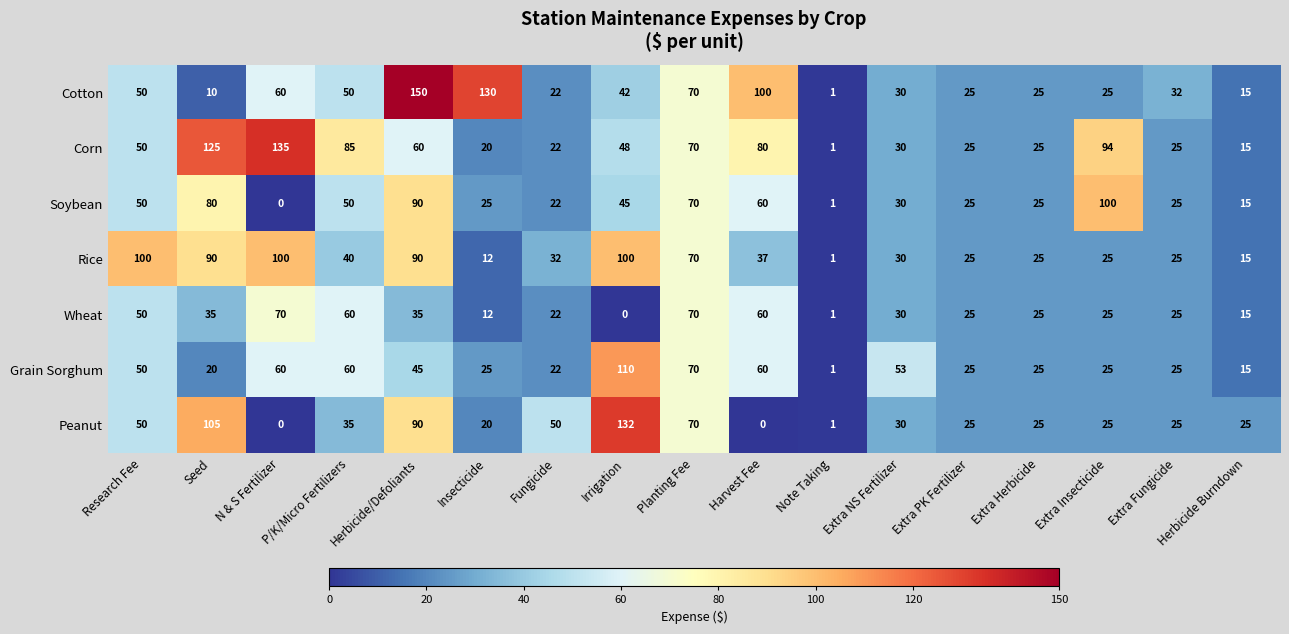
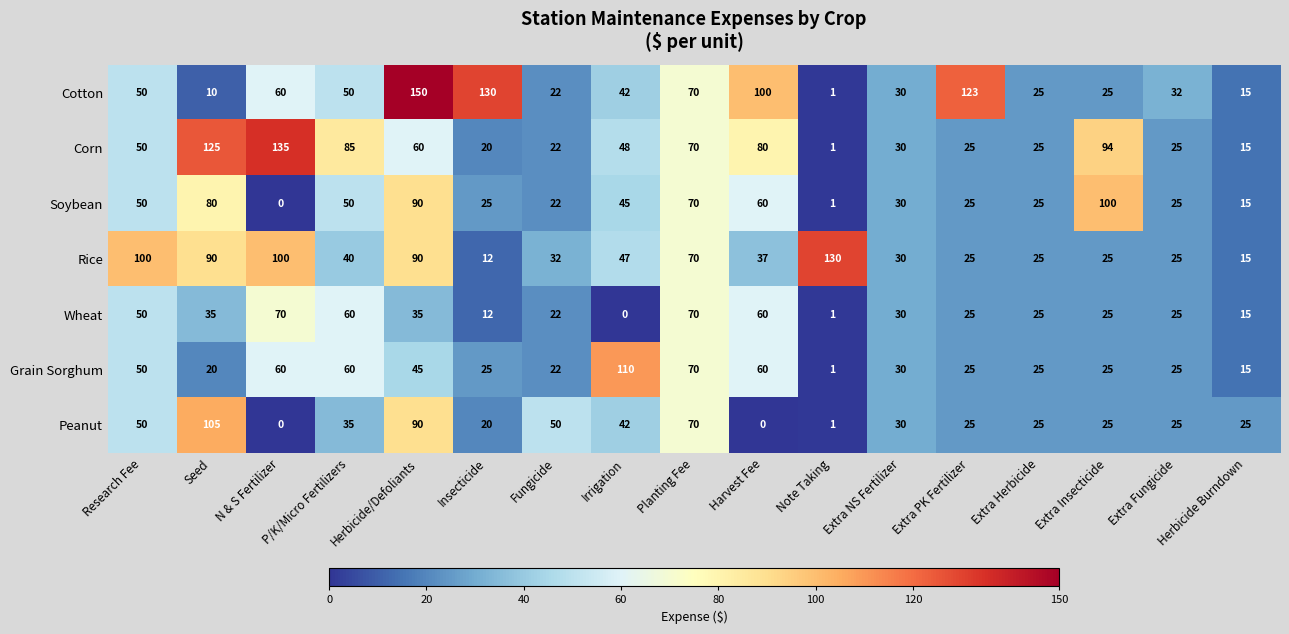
  {
    "Cotton": {
      "Research Fee": 50,
      "Seed": 10,
      "N & S Fertilizer": 60,
      "P/K/Micro Fertilizers": 50,
      "Herbicide/Defoliants": 150,
      "Insecticide": 130,
      "Fungicide": 22,
      "Irrigation": 42,
      "Planting Fee": 70,
      "Harvest Fee": 100,
      "Note Taking": 1,
      "Extra NS Fertilizer": 30,
-     "Extra PK Fertilizer": 25,
+     "Extra PK Fertilizer": 123,
      "Extra Herbicide": 25,
      "Extra Insecticide": 25,
      "Extra Fungicide": 32,
      "Herbicide Burndown": 15
    },
    "Corn": {
      "Research Fee": 50,
      "Seed": 125,
      "N & S Fertilizer": 135,
      "P/K/Micro Fertilizers": 85,
      "Herbicide/Defoliants": 60,
      "Insecticide": 20,
      "Fungicide": 22,
      "Irrigation": 48,
      "Planting Fee": 70,
      "Harvest Fee": 80,
      "Note Taking": 1,
      "Extra NS Fertilizer": 30,
      "Extra PK Fertilizer": 25,
      "Extra Herbicide": 25,
      "Extra Insecticide": 94,
      "Extra Fungicide": 25,
      "Herbicide Burndown": 15
    },
    "Soybean": {
      "Research Fee": 50,
      "Seed": 80,
      "N & S Fertilizer": 0,
      "P/K/Micro Fertilizers": 50,
      "Herbicide/Defoliants": 90,
      "Insecticide": 25,
      "Fungicide": 22,
      "Irrigation": 45,
      "Planting Fee": 70,
      "Harvest Fee": 60,
      "Note Taking": 1,
      "Extra NS Fertilizer": 30,
      "Extra PK Fertilizer": 25,
      "Extra Herbicide": 25,
      "Extra Insecticide": 100,
      "Extra Fungicide": 25,
      "Herbicide Burndown": 15
    },
    "Rice": {
      "Research Fee": 100,
      "Seed": 90,
      "N & S Fertilizer": 100,
      "P/K/Micro Fertilizers": 40,
      "Herbicide/Defoliants": 90,
      "Insecticide": 12,
      "Fungicide": 32,
-     "Irrigation": 100,
+     "Irrigation": 47,
      "Planting Fee": 70,
      "Harvest Fee": 37,
-     "Note Taking": 1,
+     "Note Taking": 130,
      "Extra NS Fertilizer": 30,
      "Extra PK Fertilizer": 25,
      "Extra Herbicide": 25,
      "Extra Insecticide": 25,
      "Extra Fungicide": 25,
      "Herbicide Burndown": 15
    },
    "Wheat": {
      "Research Fee": 50,
      "Seed": 35,
      "N & S Fertilizer": 70,
      "P/K/Micro Fertilizers": 60,
      "Herbicide/Defoliants": 35,
      "Insecticide": 12,
      "Fungicide": 22,
      "Irrigation": 0,
      "Planting Fee": 70,
      "Harvest Fee": 60,
      "Note Taking": 1,
      "Extra NS Fertilizer": 30,
      "Extra PK Fertilizer": 25,
      "Extra Herbicide": 25,
      "Extra Insecticide": 25,
      "Extra Fungicide": 25,
      "Herbicide Burndown": 15
    },
    "Grain Sorghum": {
      "Research Fee": 50,
      "Seed": 20,
      "N & S Fertilizer": 60,
      "P/K/Micro Fertilizers": 60,
      "Herbicide/Defoliants": 45,
      "Insecticide": 25,
      "Fungicide": 22,
      "Irrigation": 110,
      "Planting Fee": 70,
      "Harvest Fee": 60,
      "Note Taking": 1,
-     "Extra NS Fertilizer": 53,
+     "Extra NS Fertilizer": 30,
      "Extra PK Fertilizer": 25,
      "Extra Herbicide": 25,
      "Extra Insecticide": 25,
      "Extra Fungicide": 25,
      "Herbicide Burndown": 15
    },
    "Peanut": {
      "Research Fee": 50,
      "Seed": 105,
      "N & S Fertilizer": 0,
      "P/K/Micro Fertilizers": 35,
      "Herbicide/Defoliants": 90,
      "Insecticide": 20,
      "Fungicide": 50,
-     "Irrigation": 132,
+     "Irrigation": 42,
      "Planting Fee": 70,
      "Harvest Fee": 0,
      "Note Taking": 1,
      "Extra NS Fertilizer": 30,
      "Extra PK Fertilizer": 25,
      "Extra Herbicide": 25,
      "Extra Insecticide": 25,
      "Extra Fungicide": 25,
      "Herbicide Burndown": 25
    }
  }
